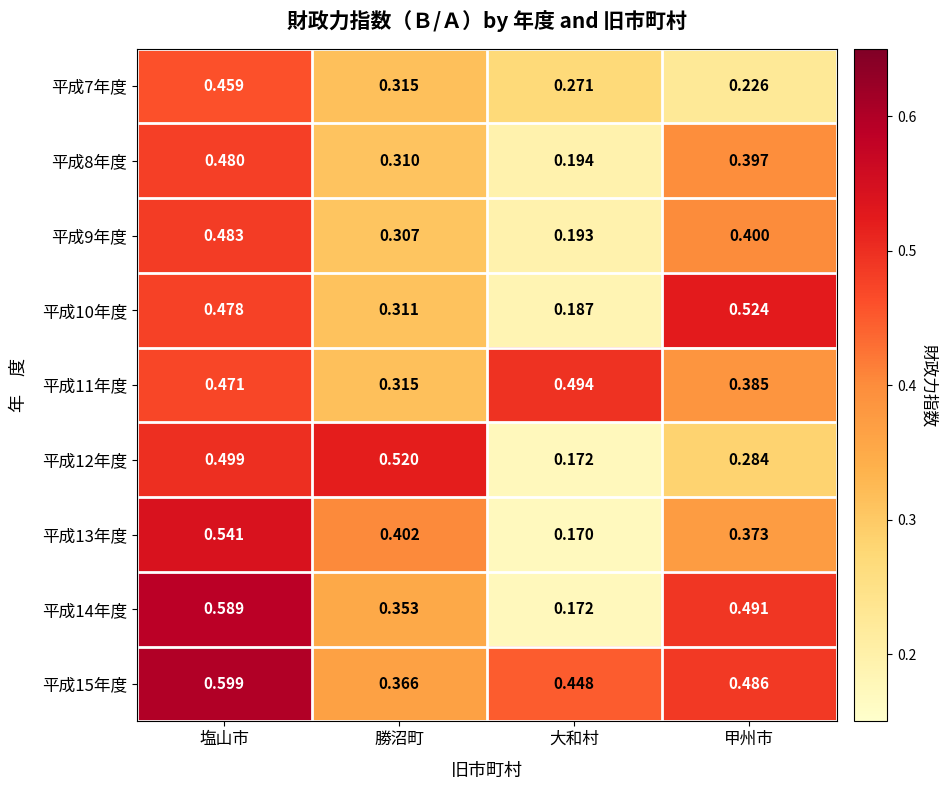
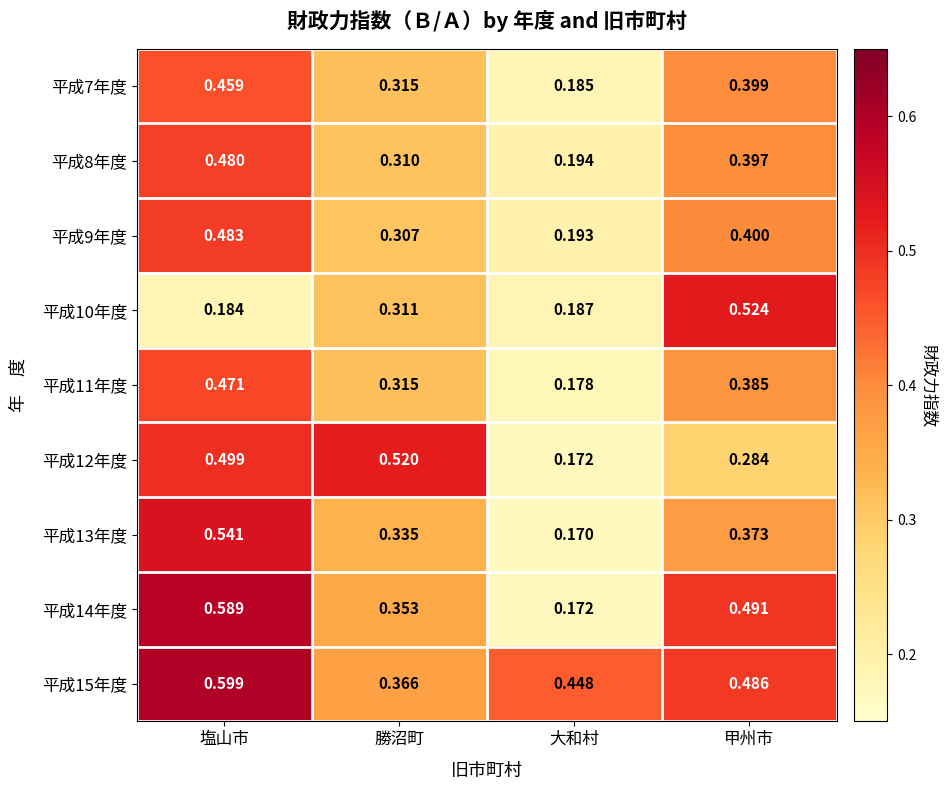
  {
    "平成7年度": {
      "塩山市": 0.459,
      "勝沼町": 0.315,
-     "大和村": 0.271,
-     "甲州市": 0.226
+     "大和村": 0.185,
+     "甲州市": 0.399
    },
    "平成8年度": {
      "塩山市": 0.480,
      "勝沼町": 0.310,
      "大和村": 0.194,
      "甲州市": 0.397
    },
    "平成9年度": {
      "塩山市": 0.483,
      "勝沼町": 0.307,
      "大和村": 0.193,
      "甲州市": 0.400
    },
    "平成10年度": {
-     "塩山市": 0.478,
+     "塩山市": 0.184,
      "勝沼町": 0.311,
      "大和村": 0.187,
      "甲州市": 0.524
    },
    "平成11年度": {
      "塩山市": 0.471,
      "勝沼町": 0.315,
-     "大和村": 0.494,
+     "大和村": 0.178,
      "甲州市": 0.385
    },
    "平成12年度": {
      "塩山市": 0.499,
      "勝沼町": 0.520,
      "大和村": 0.172,
      "甲州市": 0.284
    },
    "平成13年度": {
      "塩山市": 0.541,
-     "勝沼町": 0.402,
+     "勝沼町": 0.335,
      "大和村": 0.170,
      "甲州市": 0.373
    },
    "平成14年度": {
      "塩山市": 0.589,
      "勝沼町": 0.353,
      "大和村": 0.172,
      "甲州市": 0.491
    },
    "平成15年度": {
      "塩山市": 0.599,
      "勝沼町": 0.366,
      "大和村": 0.448,
      "甲州市": 0.486
    }
  }
